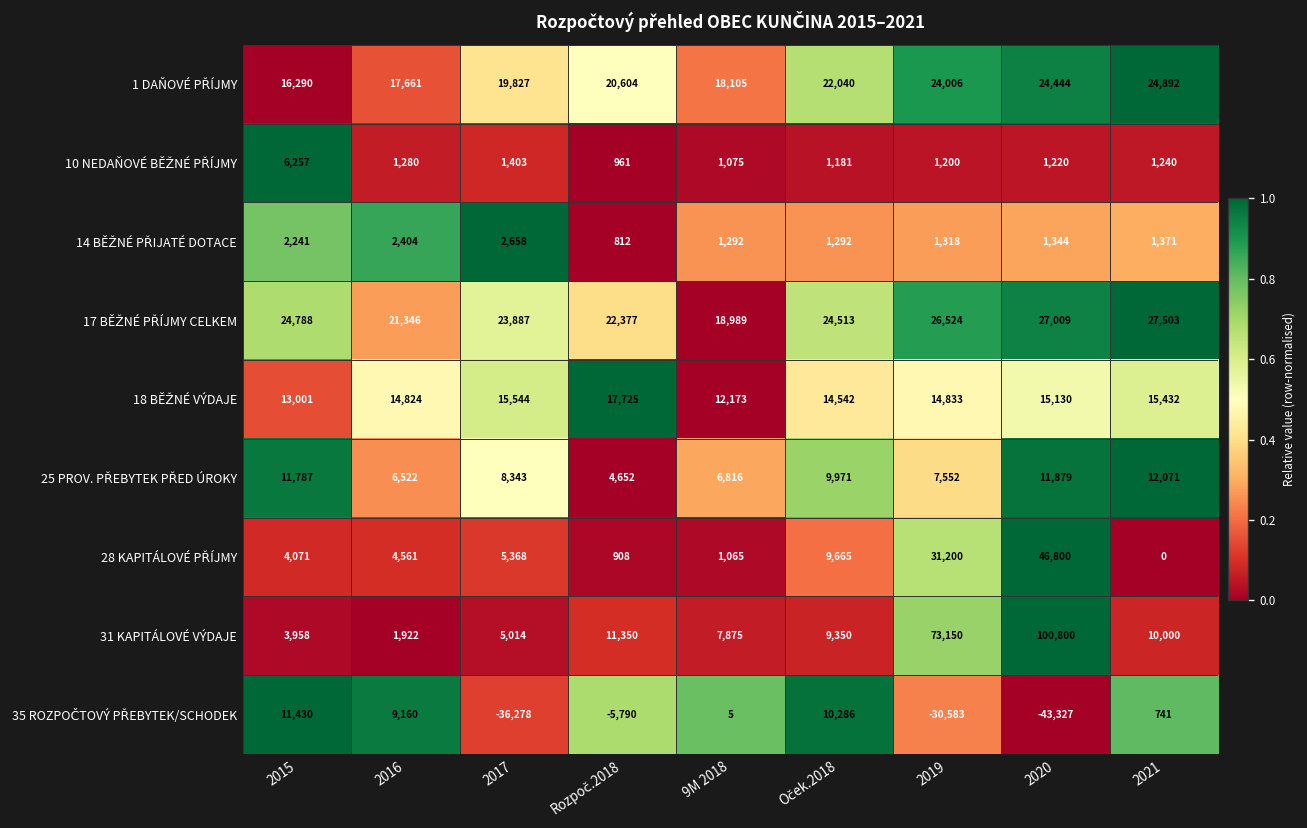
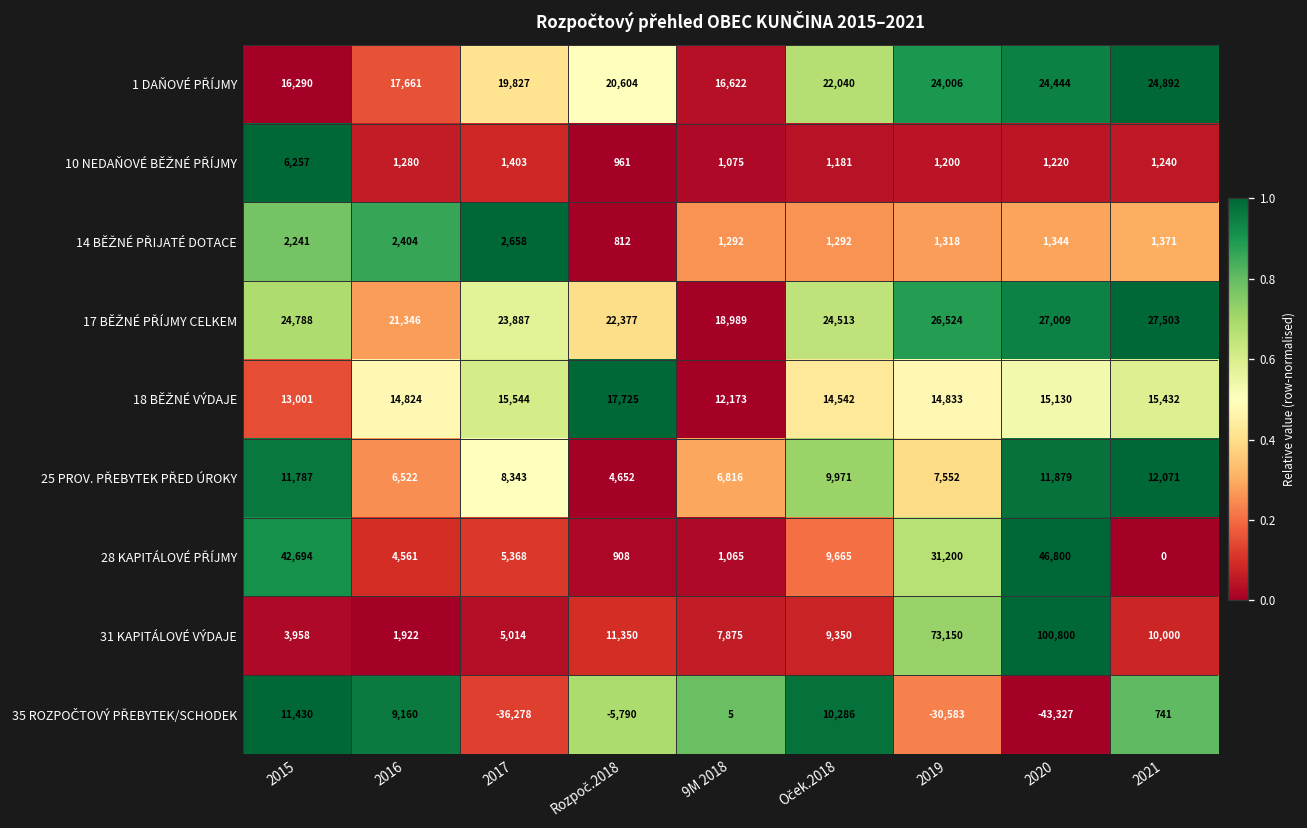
  {
    "1 DAŇOVÉ PŘÍJMY": {
      "2015": "16,290",
      "2016": "17,661",
      "2017": "19,827",
      "Rozpoč.2018": "20,604",
-     "9M 2018": "18,105",
+     "9M 2018": "16,622",
      "Oček.2018": "22,040",
      "2019": "24,006",
      "2020": "24,444",
      "2021": "24,892"
    },
    "10 NEDAŇOVÉ BĚŽNÉ PŘÍJMY": {
      "2015": "6,257",
      "2016": "1,280",
      "2017": "1,403",
      "Rozpoč.2018": "961",
      "9M 2018": "1,075",
      "Oček.2018": "1,181",
      "2019": "1,200",
      "2020": "1,220",
      "2021": "1,240"
    },
    "14 BĚŽNÉ PŘIJATÉ DOTACE": {
      "2015": "2,241",
      "2016": "2,404",
      "2017": "2,658",
      "Rozpoč.2018": "812",
      "9M 2018": "1,292",
      "Oček.2018": "1,292",
      "2019": "1,318",
      "2020": "1,344",
      "2021": "1,371"
    },
    "17 BĚŽNÉ PŘÍJMY CELKEM": {
      "2015": "24,788",
      "2016": "21,346",
      "2017": "23,887",
      "Rozpoč.2018": "22,377",
      "9M 2018": "18,989",
      "Oček.2018": "24,513",
      "2019": "26,524",
      "2020": "27,009",
      "2021": "27,503"
    },
    "18 BĚŽNÉ VÝDAJE": {
      "2015": "13,001",
      "2016": "14,824",
      "2017": "15,544",
      "Rozpoč.2018": "17,725",
      "9M 2018": "12,173",
      "Oček.2018": "14,542",
      "2019": "14,833",
      "2020": "15,130",
      "2021": "15,432"
    },
    "25 PROV. PŘEBYTEK PŘED ÚROKY": {
      "2015": "11,787",
      "2016": "6,522",
      "2017": "8,343",
      "Rozpoč.2018": "4,652",
      "9M 2018": "6,816",
      "Oček.2018": "9,971",
      "2019": "7,552",
      "2020": "11,879",
      "2021": "12,071"
    },
    "28 KAPITÁLOVÉ PŘÍJMY": {
-     "2015": "4,071",
+     "2015": "42,694",
      "2016": "4,561",
      "2017": "5,368",
      "Rozpoč.2018": "908",
      "9M 2018": "1,065",
      "Oček.2018": "9,665",
      "2019": "31,200",
      "2020": "46,800",
      "2021": "0"
    },
    "31 KAPITÁLOVÉ VÝDAJE": {
      "2015": "3,958",
      "2016": "1,922",
      "2017": "5,014",
      "Rozpoč.2018": "11,350",
      "9M 2018": "7,875",
      "Oček.2018": "9,350",
      "2019": "73,150",
      "2020": "100,800",
      "2021": "10,000"
    },
    "35 ROZPOČTOVÝ PŘEBYTEK/SCHODEK": {
      "2015": "11,430",
      "2016": "9,160",
      "2017": "-36,278",
      "Rozpoč.2018": "-5,790",
      "9M 2018": "5",
      "Oček.2018": "10,286",
      "2019": "-30,583",
      "2020": "-43,327",
      "2021": "741"
    }
  }
